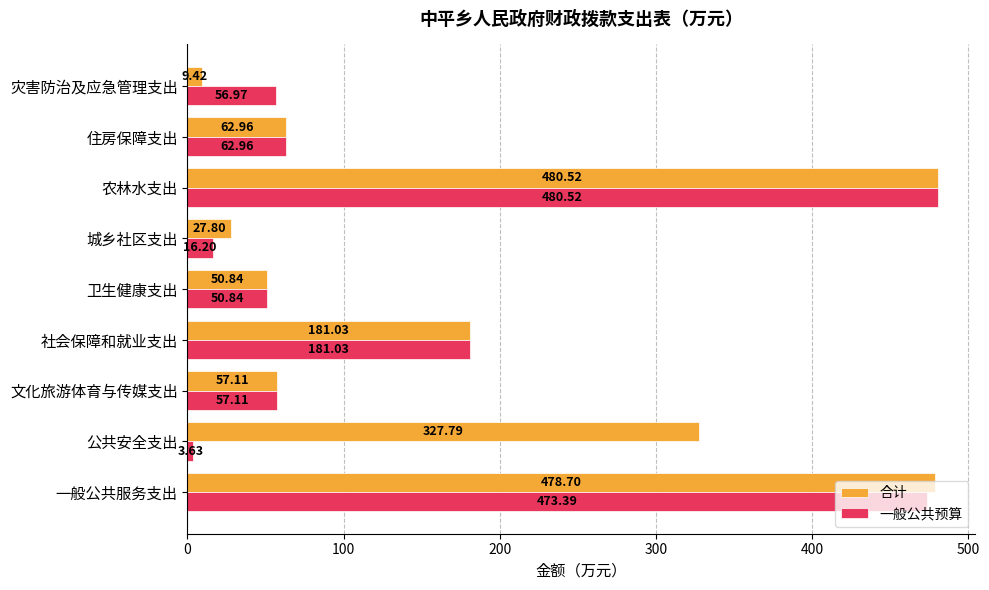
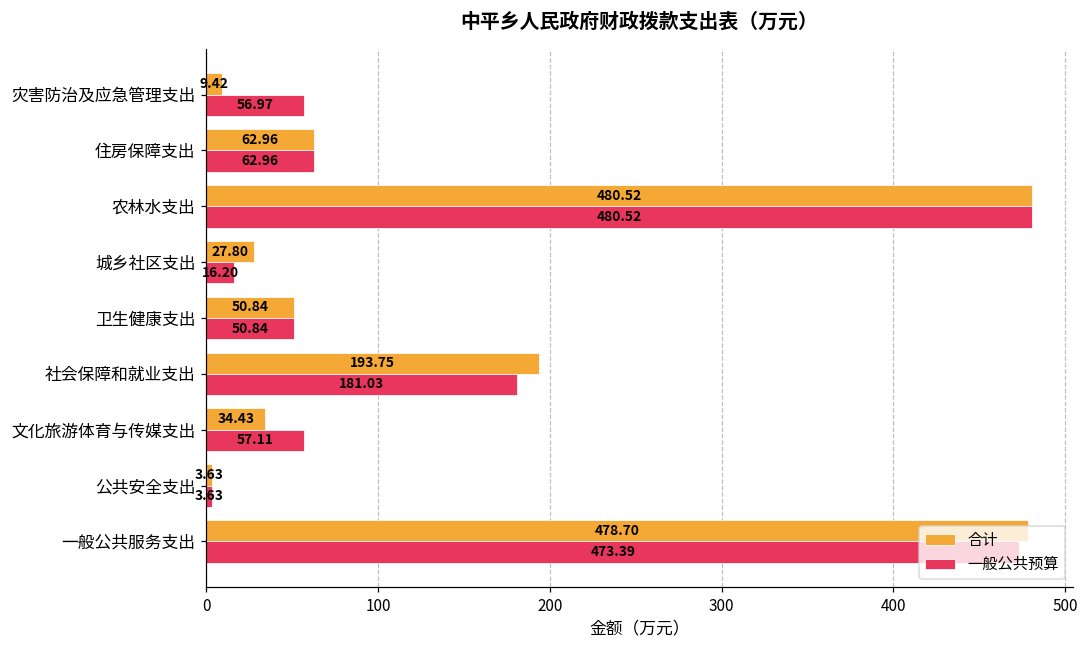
  {
    "合计": {
      "灾害防治及应急管理支出": 9.42,
      "住房保障支出": 62.96,
      "农林水支出": 480.52,
      "城乡社区支出": 27.80,
      "卫生健康支出": 50.84,
-     "社会保障和就业支出": 181.03,
-     "文化旅游体育与传媒支出": 57.11,
-     "公共安全支出": 327.79
+     "社会保障和就业支出": 193.75,
+     "文化旅游体育与传媒支出": 34.43,
+     "公共安全支出": 3.63
    },
    "一般公共预算": {
      "灾害防治及应急管理支出": 56.97,
      "住房保障支出": 62.96,
      "农林水支出": 480.52,
      "城乡社区支出": 16.20,
      "卫生健康支出": 50.84,
      "社会保障和就业支出": 181.03,
      "文化旅游体育与传媒支出": 57.11,
      "公共安全支出": 3.63
    }
  }
